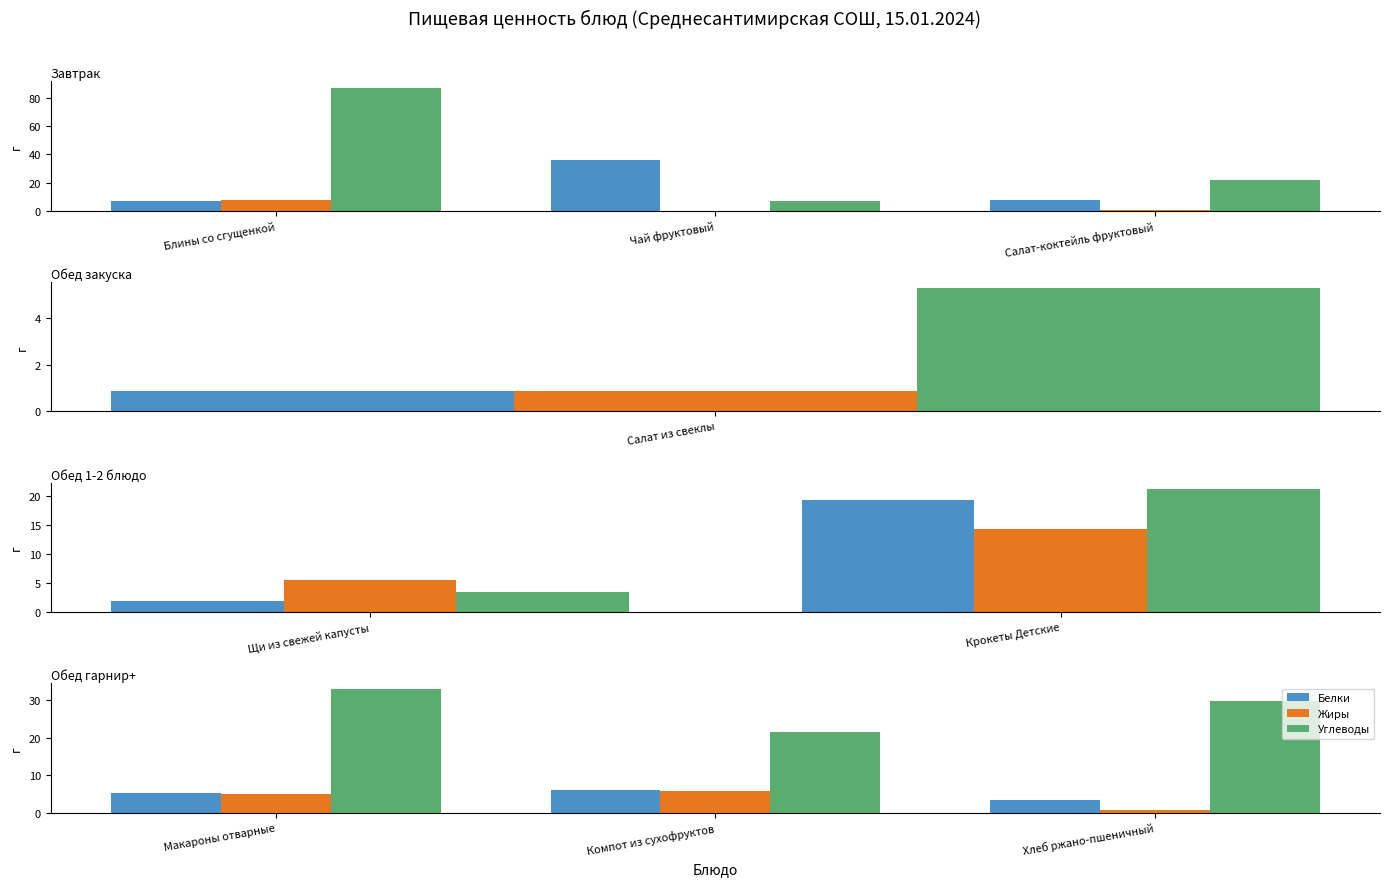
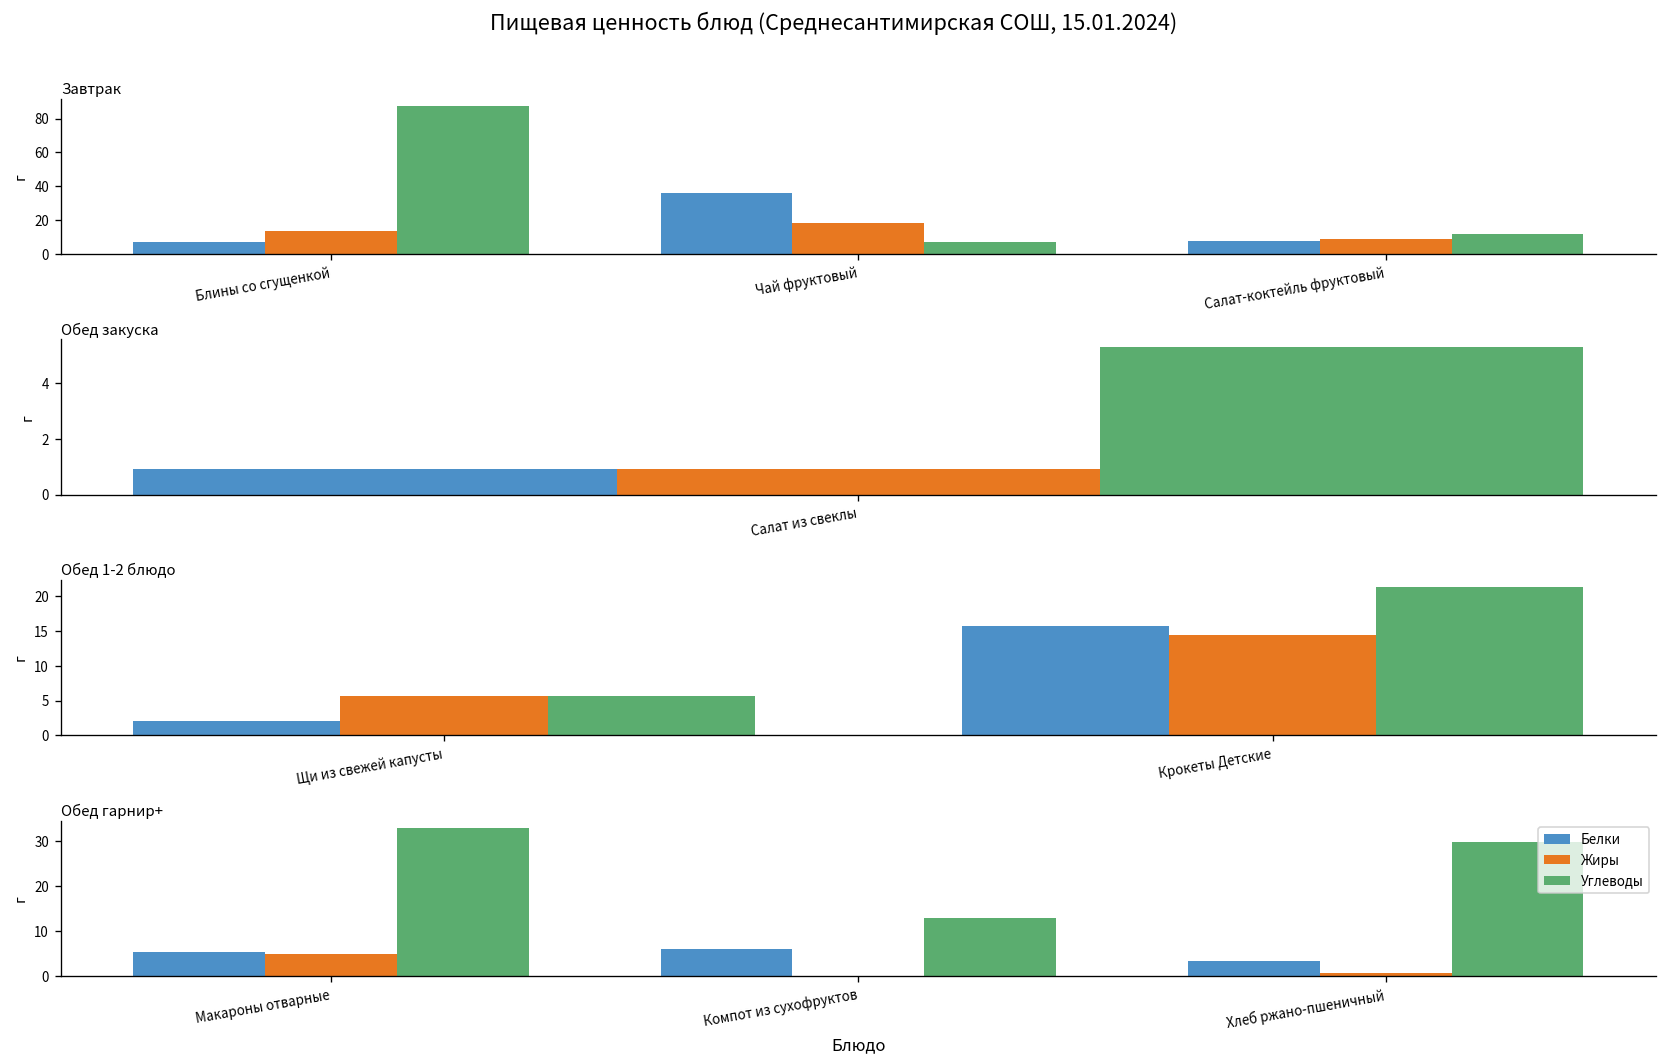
  {
    "Завтрак": {
      "Белки": {
        "Блины со сгущенкой": 7,
        "Чай фруктовый": 36,
        "Салат-коктейль фруктовый": 8
      },
      "Жиры": {
-       "Блины со сгущенкой": 8,
-       "Чай фруктовый": 0,
-       "Салат-коктейль фруктовый": 0
+       "Блины со сгущенкой": 14,
+       "Чай фруктовый": 18,
+       "Салат-коктейль фруктовый": 9
      },
      "Углеводы": {
        "Блины со сгущенкой": 88,
        "Чай фруктовый": 7,
-       "Салат-коктейль фруктовый": 22
+       "Салат-коктейль фруктовый": 12
      }
    },
    "Обед закуска": {
      "Салат из свеклы": 0.9
    },
    "Обед 1-2 блюдо": {
      "Белки": {
        "Щи из свежей капусты": 2,
-       "Крокеты Детские": 19
+       "Крокеты Детские": 16
      },
      "Жиры": {
        "Щи из свежей капусты": 6,
        "Крокеты Детские": 14
      },
      "Углеводы": {
-       "Щи из свежей капусты": 3,
+       "Щи из свежей капусты": 6,
        "Крокеты Детские": 21
      }
    },
    "Обед гарнир+": {
      "Белки": {
        "Макароны отварные": 5,
        "Компот из сухофруктов": 6,
        "Хлеб ржано-пшеничный": 3
      },
      "Жиры": {
        "Макароны отварные": 5,
-       "Компот из сухофруктов": 6
+       "Компот из сухофруктов": 0
      },
      "Углеводы": {
        "Макароны отварные": 33,
-       "Компот из сухофруктов": 22,
+       "Компот из сухофруктов": 13,
        "Хлеб ржано-пшеничный": 30
      }
    }
  }
